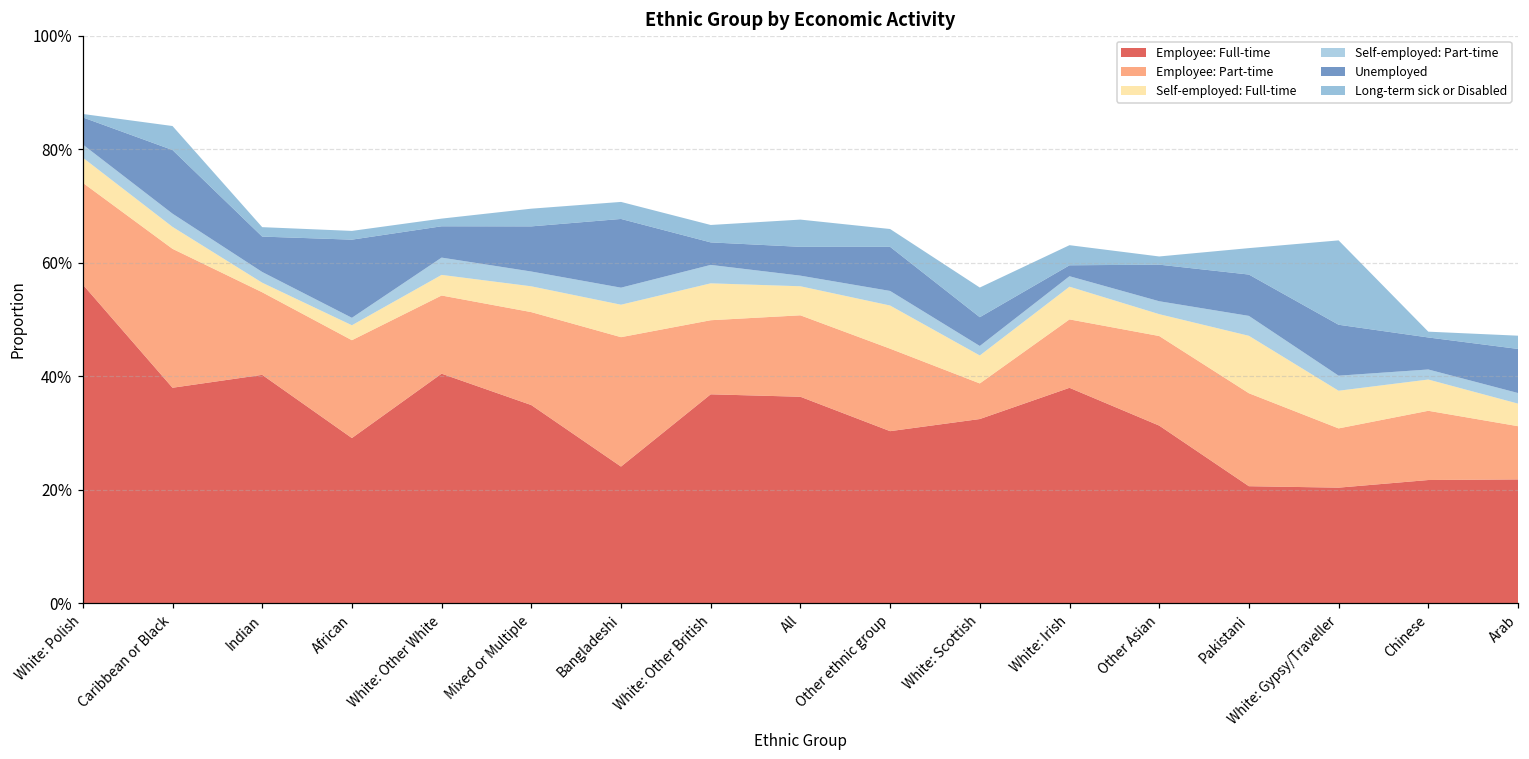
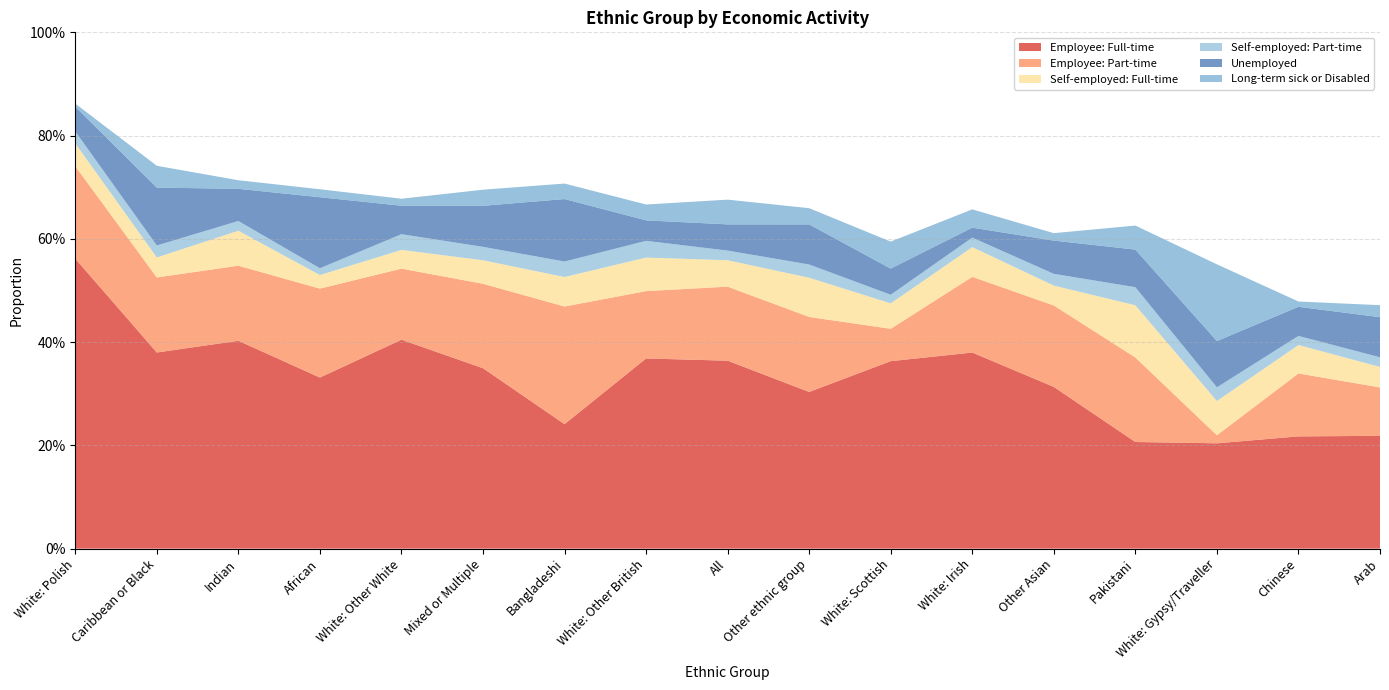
  {
    "Employee: Full-time": {
      "White: Polish": "56%",
      "Caribbean or Black": "38%",
      "Indian": "40%",
-     "African": "29%",
+     "African": "33%",
      "White: Other White": "40%",
      "Mixed or Multiple": "35%",
      "Bangladeshi": "24%",
      "White: Other British": "37%",
      "All": "36%",
      "Other ethnic group": "30%",
-     "White: Scottish": "32%",
+     "White: Scottish": "36%",
      "White: Irish": "38%",
      "Other Asian": "31%",
      "Pakistani": "21%",
      "White: Gypsy/Traveller": "20%",
      "Chinese": "22%",
      "Arab": "22%"
    },
    "Employee: Part-time": {
      "White: Polish": "18%",
-     "Caribbean or Black": "24%",
+     "Caribbean or Black": "15%",
      "Indian": "15%",
      "African": "17%",
      "White: Other White": "14%",
      "Mixed or Multiple": "16%",
      "Bangladeshi": "23%",
      "White: Other British": "13%",
      "All": "14%",
      "Other ethnic group": "15%",
      "White: Scottish": "6%",
-     "White: Irish": "12%",
+     "White: Irish": "15%",
      "Other Asian": "16%",
      "Pakistani": "16%",
-     "White: Gypsy/Traveller": "10%",
+     "White: Gypsy/Traveller": "2%",
      "Chinese": "12%",
      "Arab": "9%"
    },
    "Self-employed: Full-time": {
      "White: Polish": "4%",
      "Caribbean or Black": "4%",
-     "Indian": "2%",
+     "Indian": "7%",
      "African": "3%",
      "White: Other White": "4%",
      "Mixed or Multiple": "5%",
      "Bangladeshi": "6%",
      "White: Other British": "6%",
      "All": "5%",
      "Other ethnic group": "8%",
      "White: Scottish": "5%",
      "White: Irish": "6%",
      "Other Asian": "4%",
      "Pakistani": "10%",
      "White: Gypsy/Traveller": "7%",
      "Chinese": "6%",
      "Arab": "4%"
    },
    "Unemployed": {
      "White: Polish": "5%",
      "Caribbean or Black": "11%",
      "Indian": "6%",
      "African": "14%",
      "White: Other White": "6%",
      "Mixed or Multiple": "8%",
      "Bangladeshi": "12%",
      "White: Other British": "4%",
      "All": "5%",
      "Other ethnic group": "8%",
      "White: Scottish": "5%",
      "White: Irish": "2%",
      "Other Asian": "6%",
      "Pakistani": "7%",
      "White: Gypsy/Traveller": "9%",
      "Chinese": "6%",
      "Arab": "8%"
    }
  }
